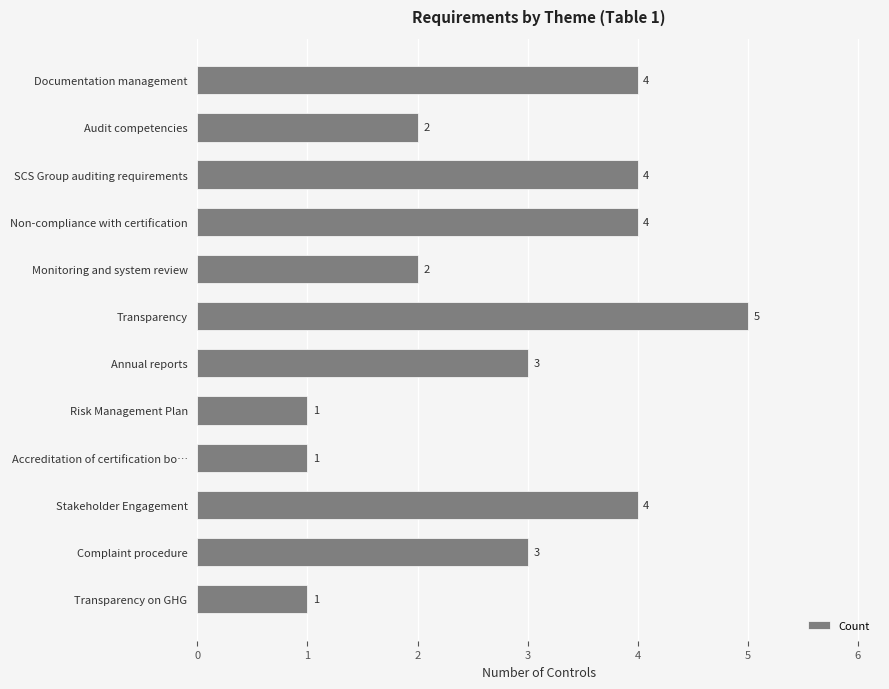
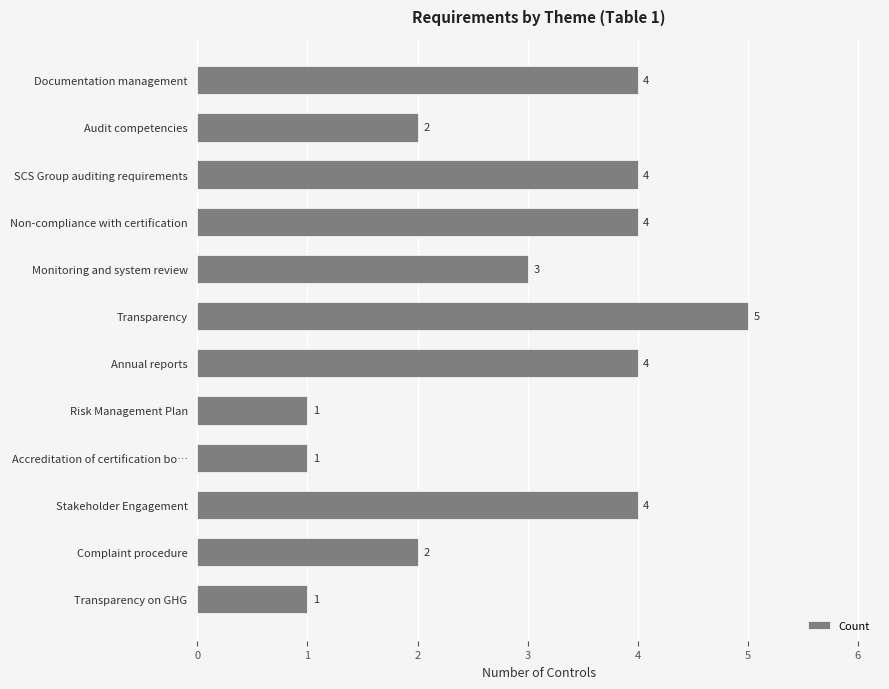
  {
    "Documentation management": 4,
    "Audit competencies": 2,
    "SCS Group auditing requirements": 4,
    "Non-compliance with certification": 4,
-   "Monitoring and system review": 2,
+   "Monitoring and system review": 3,
    "Transparency": 5,
-   "Annual reports": 3,
+   "Annual reports": 4,
    "Risk Management Plan": 1,
    "Accreditation of certification bo…": 1,
    "Stakeholder Engagement": 4,
-   "Complaint procedure": 3,
+   "Complaint procedure": 2,
    "Transparency on GHG": 1
  }
